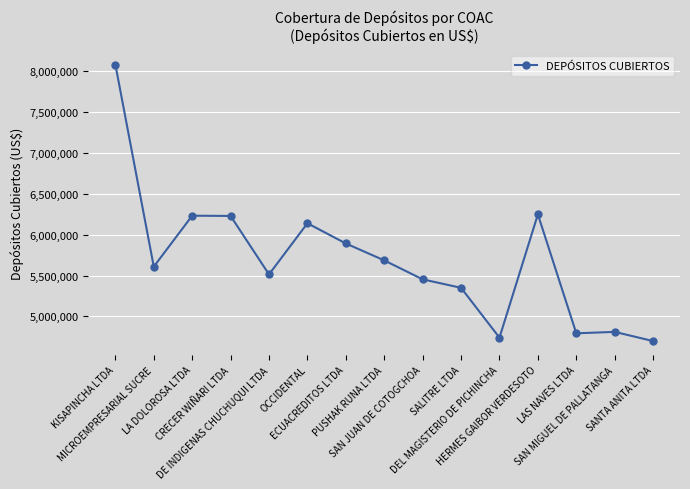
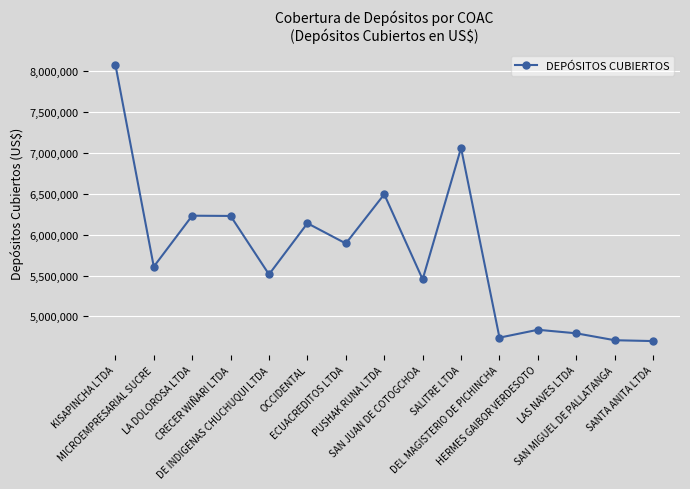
  {
    "KISAPINCHA LTDA": "8,100,000",
    "MICROEMPRESARIAL SUCRE": "5,600,000",
    "LA DOLOROSA LTDA": "6,200,000",
    "CRECER WIÑARI LTDA": "6,200,000",
    "DE INDIGENAS CHUCHUQUI LTDA": "5,500,000",
    "OCCIDENTAL": "6,100,000",
    "ECUACREDITOS LTDA": "5,900,000",
-   "PUSHAK RUNA LTDA": "5,700,000",
+   "PUSHAK RUNA LTDA": "6,500,000",
    "SAN JUAN DE COTOGCHOA": "5,500,000",
-   "SALITRE LTDA": "5,300,000",
+   "SALITRE LTDA": "7,100,000",
    "DEL MAGISTERIO DE PICHINCHA": "4,700,000",
-   "HERMES GAIBOR VERDESOTO": "6,200,000",
+   "HERMES GAIBOR VERDESOTO": "4,800,000",
    "LAS NAVES LTDA": "4,800,000",
-   "SAN MIGUEL DE PALLATANGA": "4,800,000",
+   "SAN MIGUEL DE PALLATANGA": "4,700,000",
    "SANTA ANITA LTDA": "4,700,000"
  }
